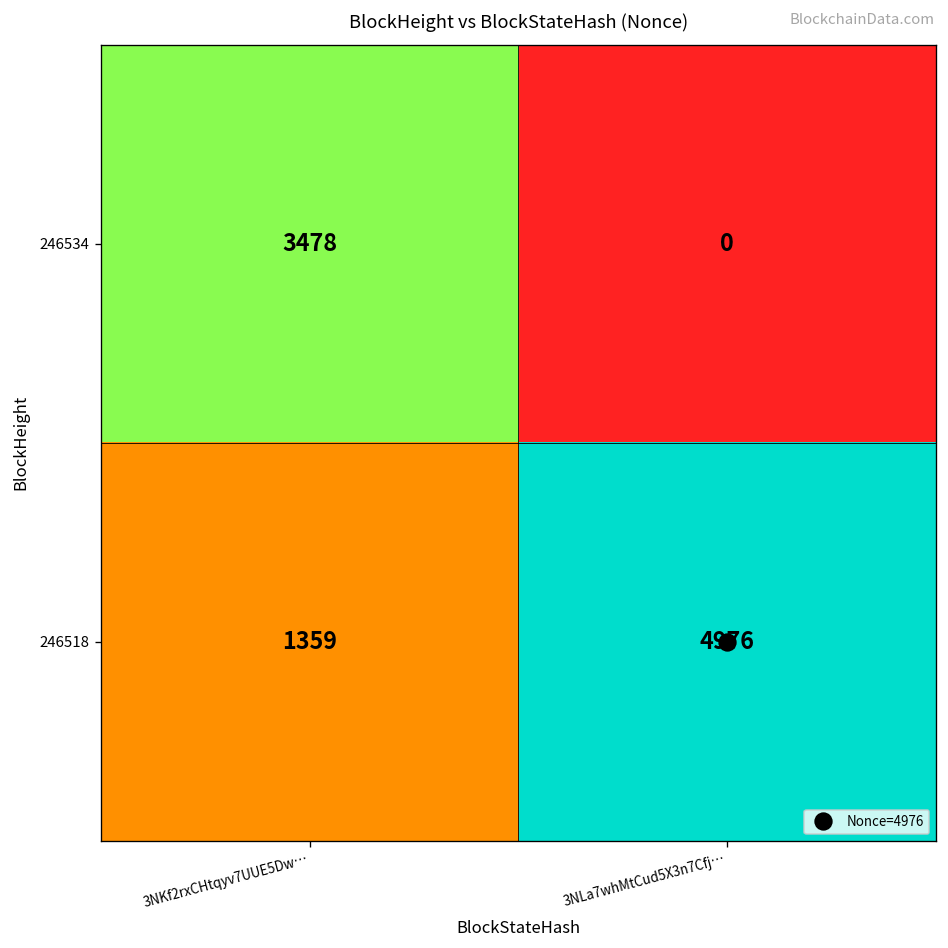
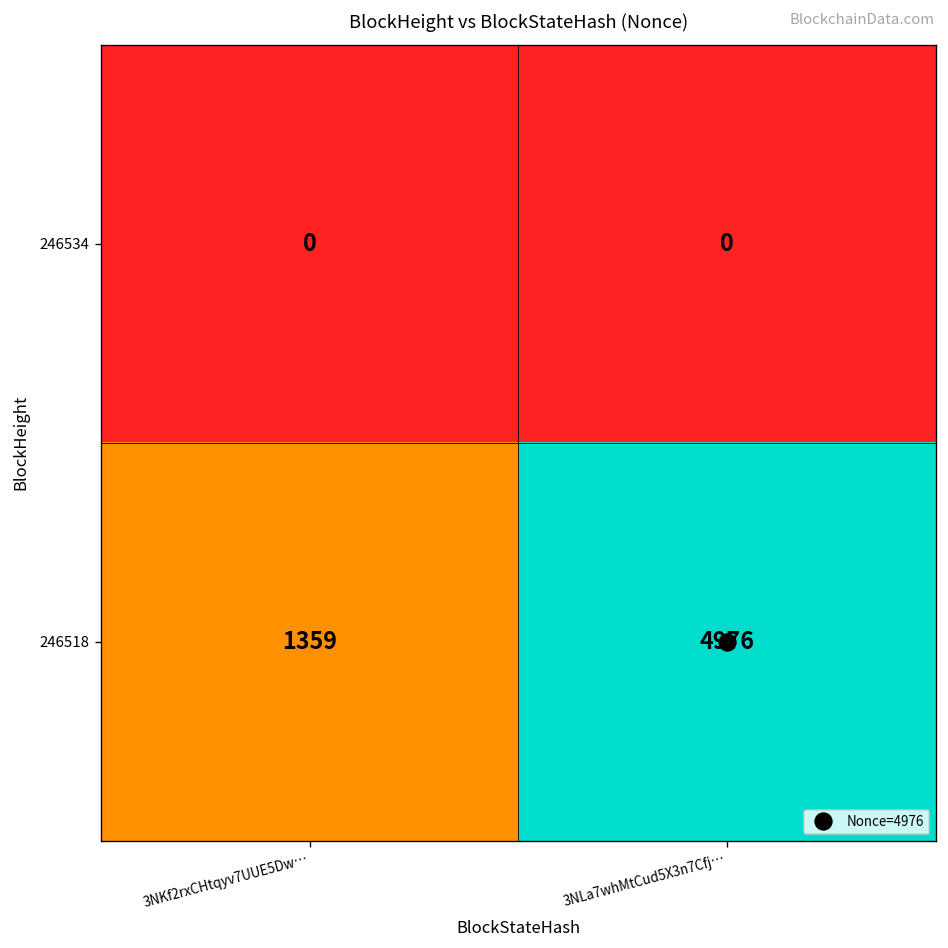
  {
    "246534": {
-     "3NKf2rxCHtqyv7UUE5Dw…": 3478,
+     "3NKf2rxCHtqyv7UUE5Dw…": 0,
      "3NLa7whMtCud5X3n7Cfj…": 0
    },
    "246518": {
      "3NKf2rxCHtqyv7UUE5Dw…": 1359
    }
  }
